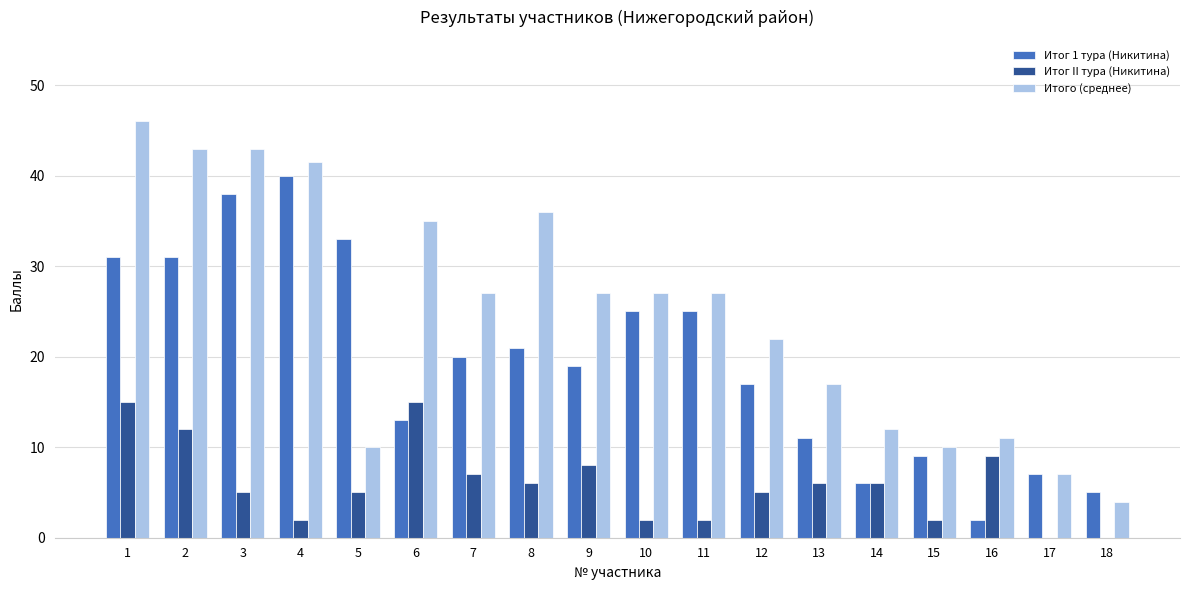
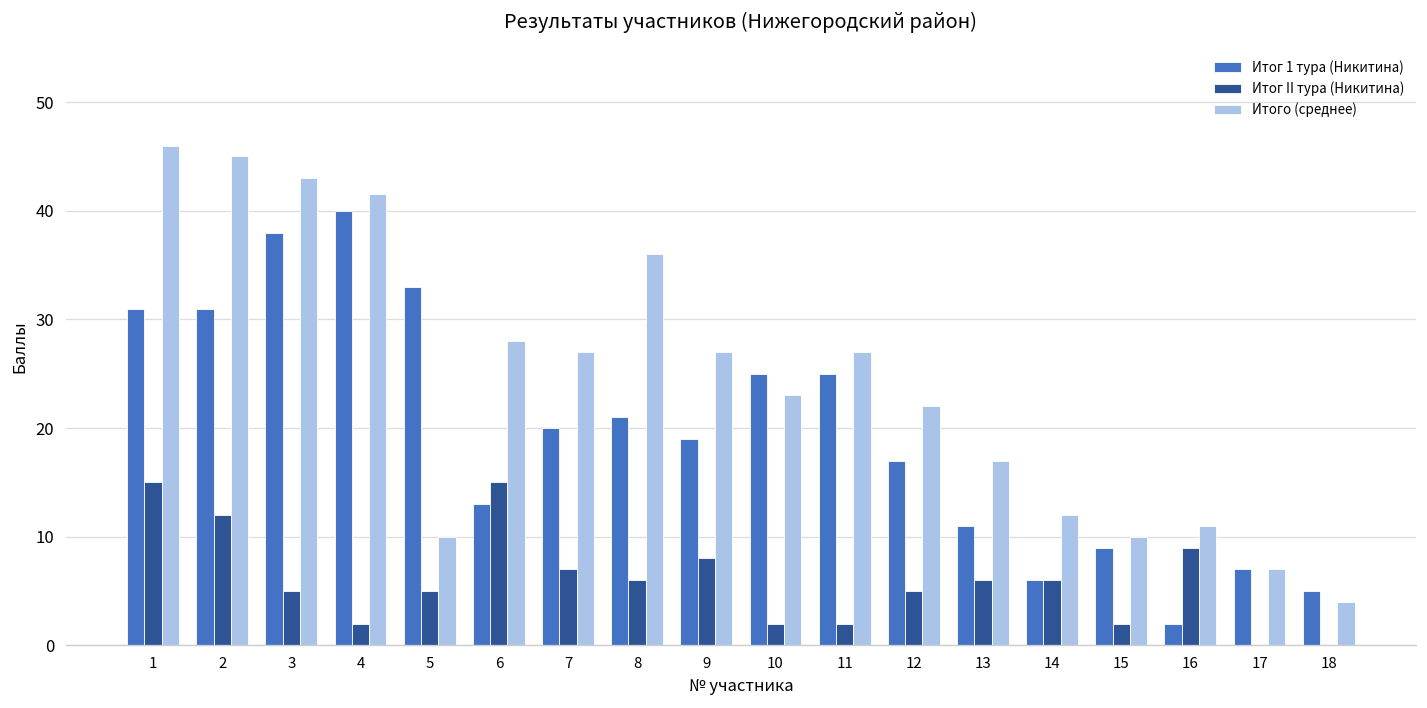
  {
    "Итого (среднее)": {
      "1": 46,
-     "2": 43,
+     "2": 45,
      "3": 43,
      "4": 42,
      "5": 10,
-     "6": 35,
+     "6": 28,
      "7": 27,
      "8": 36,
      "9": 27,
-     "10": 27,
+     "10": 23,
      "11": 27,
      "12": 22,
      "13": 17,
      "14": 12,
      "15": 10,
      "16": 11,
      "17": 7,
      "18": 4
    }
  }
